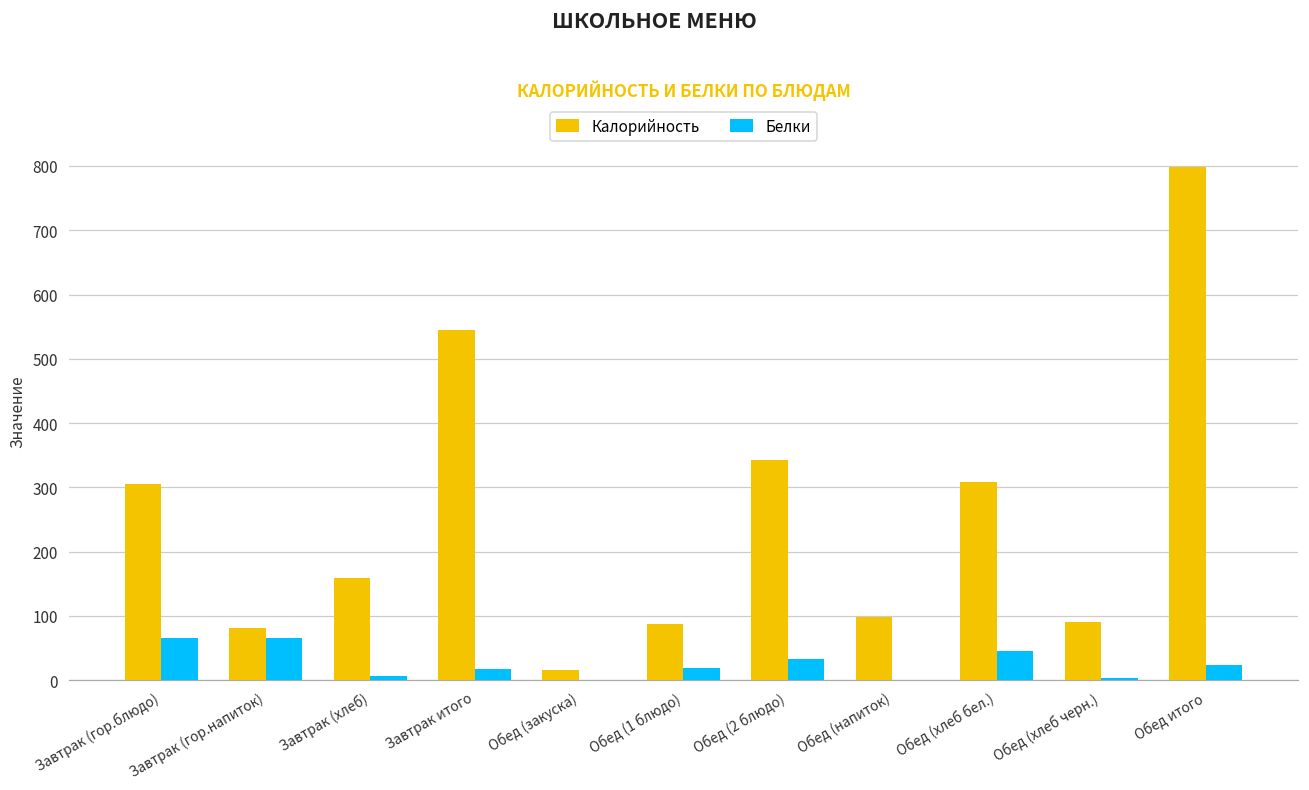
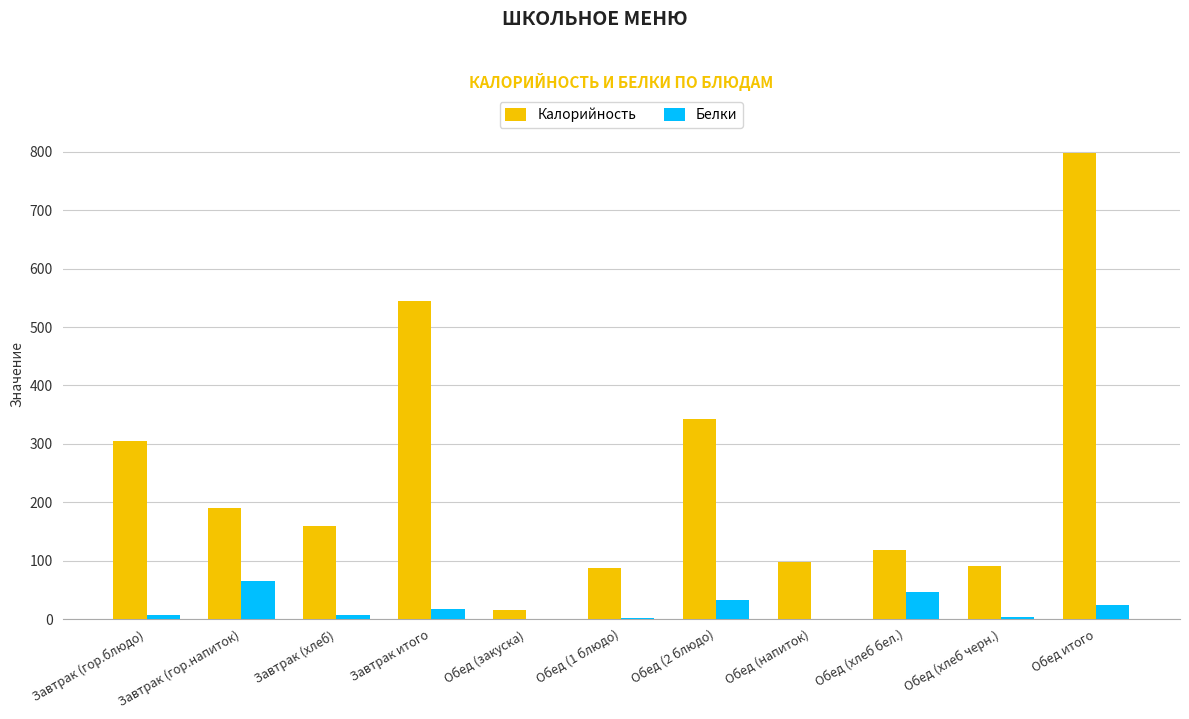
  {
    "Калорийность": {
      "Завтрак (гор.блюдо)": 310,
-     "Завтрак (гор.напиток)": 80,
+     "Завтрак (гор.напиток)": 190,
      "Завтрак (хлеб)": 160,
      "Завтрак итого": 550,
      "Обед (закуска)": 20,
      "Обед (1 блюдо)": 90,
      "Обед (2 блюдо)": 340,
      "Обед (напиток)": 100,
-     "Обед (хлеб бел.)": 310,
+     "Обед (хлеб бел.)": 120,
      "Обед (хлеб черн.)": 90,
      "Обед итого": 800
    },
    "Белки": {
-     "Завтрак (гор.блюдо)": 70,
+     "Завтрак (гор.блюдо)": 10,
      "Завтрак (гор.напиток)": 70,
      "Завтрак (хлеб)": 10,
      "Завтрак итого": 20,
      "Обед (закуска)": 0,
-     "Обед (1 блюдо)": 20,
+     "Обед (1 блюдо)": 0,
      "Обед (2 блюдо)": 30,
      "Обед (напиток)": 0,
      "Обед (хлеб бел.)": 50,
      "Обед итого": 20
    }
  }
